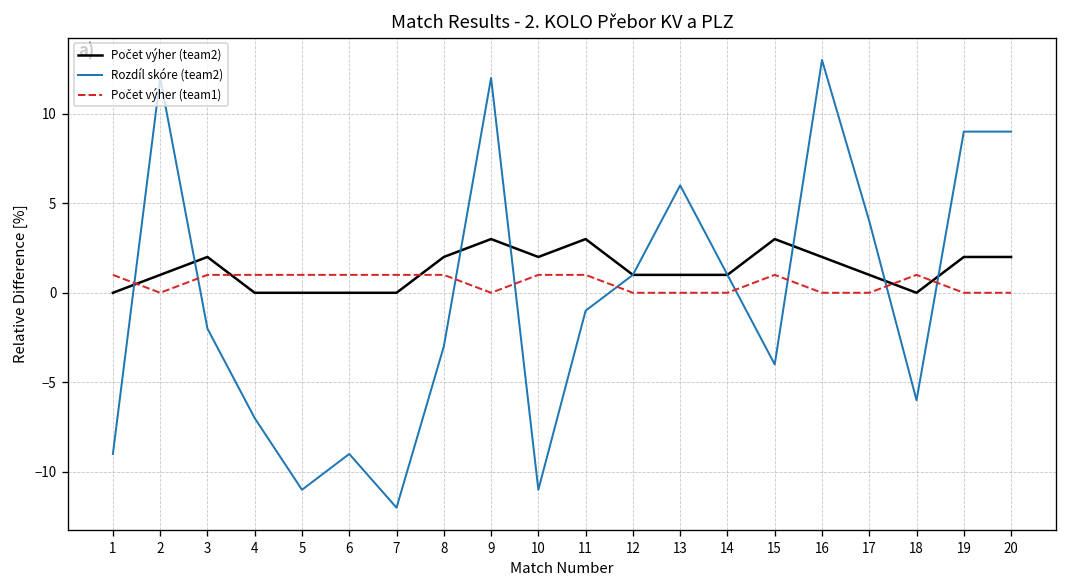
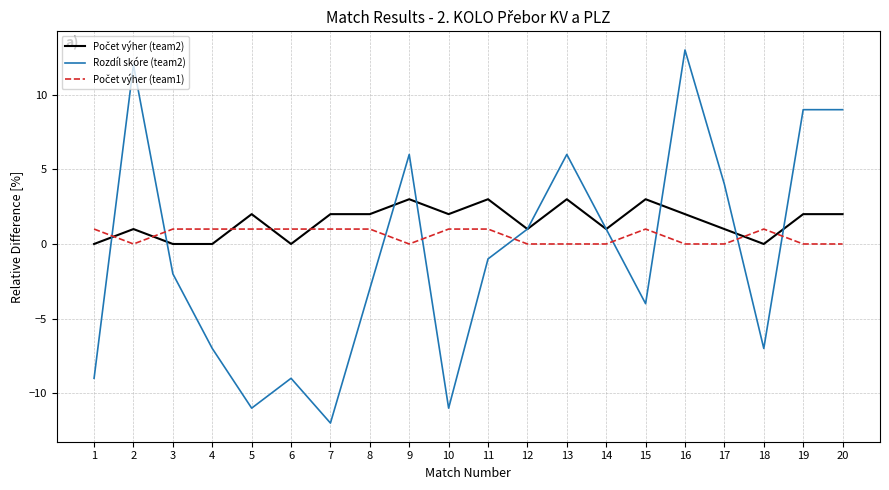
  {
    "Počet výher (team2)": {
      "1": 0,
      "2": 1,
-     "3": 2,
+     "3": 0,
      "4": 0,
-     "5": 0,
+     "5": 2,
      "6": 0,
-     "7": 0,
+     "7": 2,
      "8": 2,
      "9": 3,
      "10": 2,
      "11": 3,
-     "13": 1,
+     "13": 3,
      "15": 3,
      "16": 2,
      "17": 1,
      "18": 0,
      "19": 2,
      "20": 2
    },
    "Rozdíl skóre (team2)": {
      "1": -9,
      "3": -2,
      "4": -7,
      "5": -11,
      "6": -9,
      "7": -12,
      "8": -3,
-     "9": 12,
+     "9": 6,
      "10": -11,
      "11": -1,
      "13": 6,
      "15": -4,
      "16": 13,
      "17": 4,
-     "18": -6,
+     "18": -7,
      "19": 9,
      "20": 9
    },
    "Počet výher (team1)": {
      "1": 1,
      "2": 0,
      "3": 1,
      "4": 1,
      "5": 1,
      "6": 1,
      "7": 1,
      "8": 1,
      "9": 0,
      "10": 1,
      "11": 1,
      "12": 0,
      "13": 0,
      "14": 0,
      "15": 1,
      "16": 0,
      "17": 0,
      "18": 1,
      "19": 0,
      "20": 0
    }
  }
